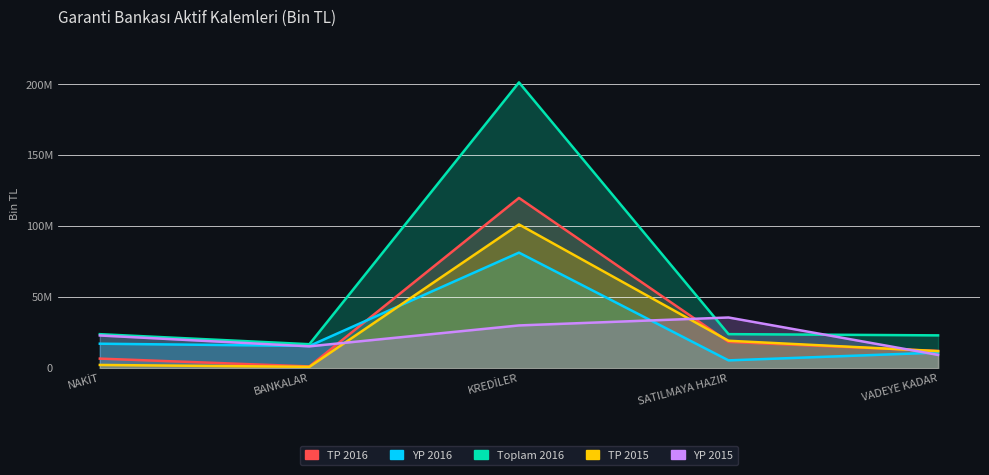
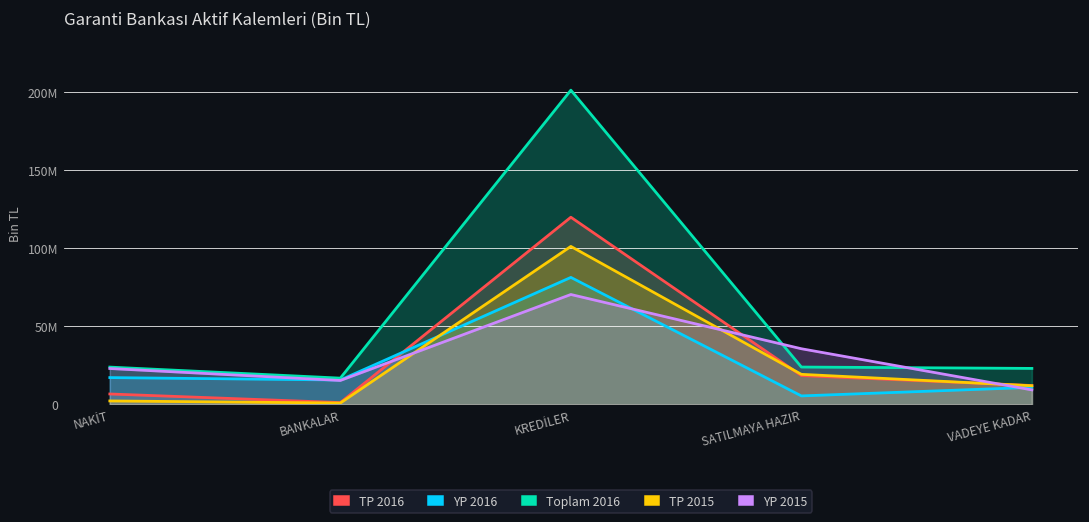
  {
    "YP 2015": {
-     "KREDİLER": 30000000,
+     "KREDİLER": 70000000,
      "SATILMAYA HAZIR": 36000000
    }
  }
